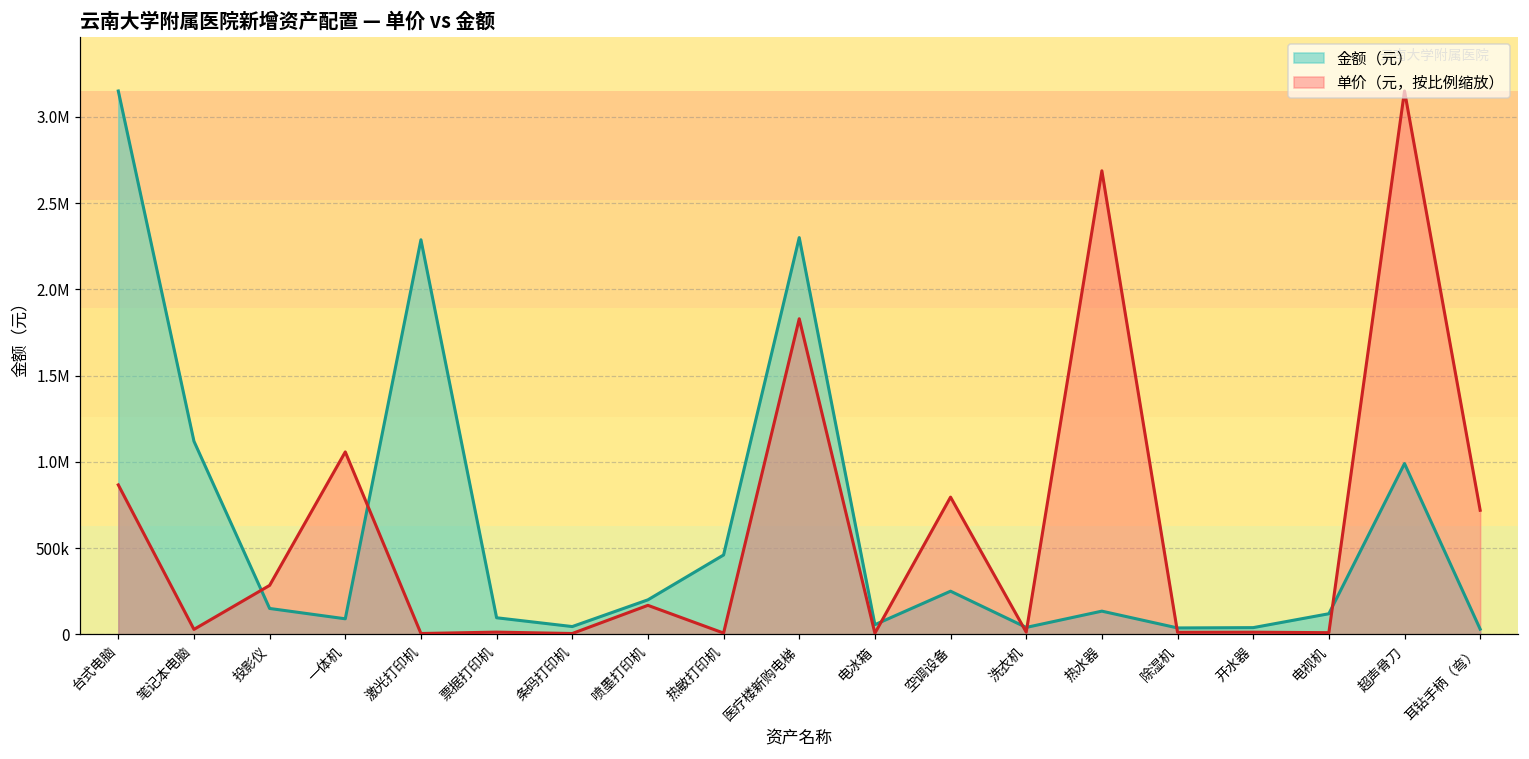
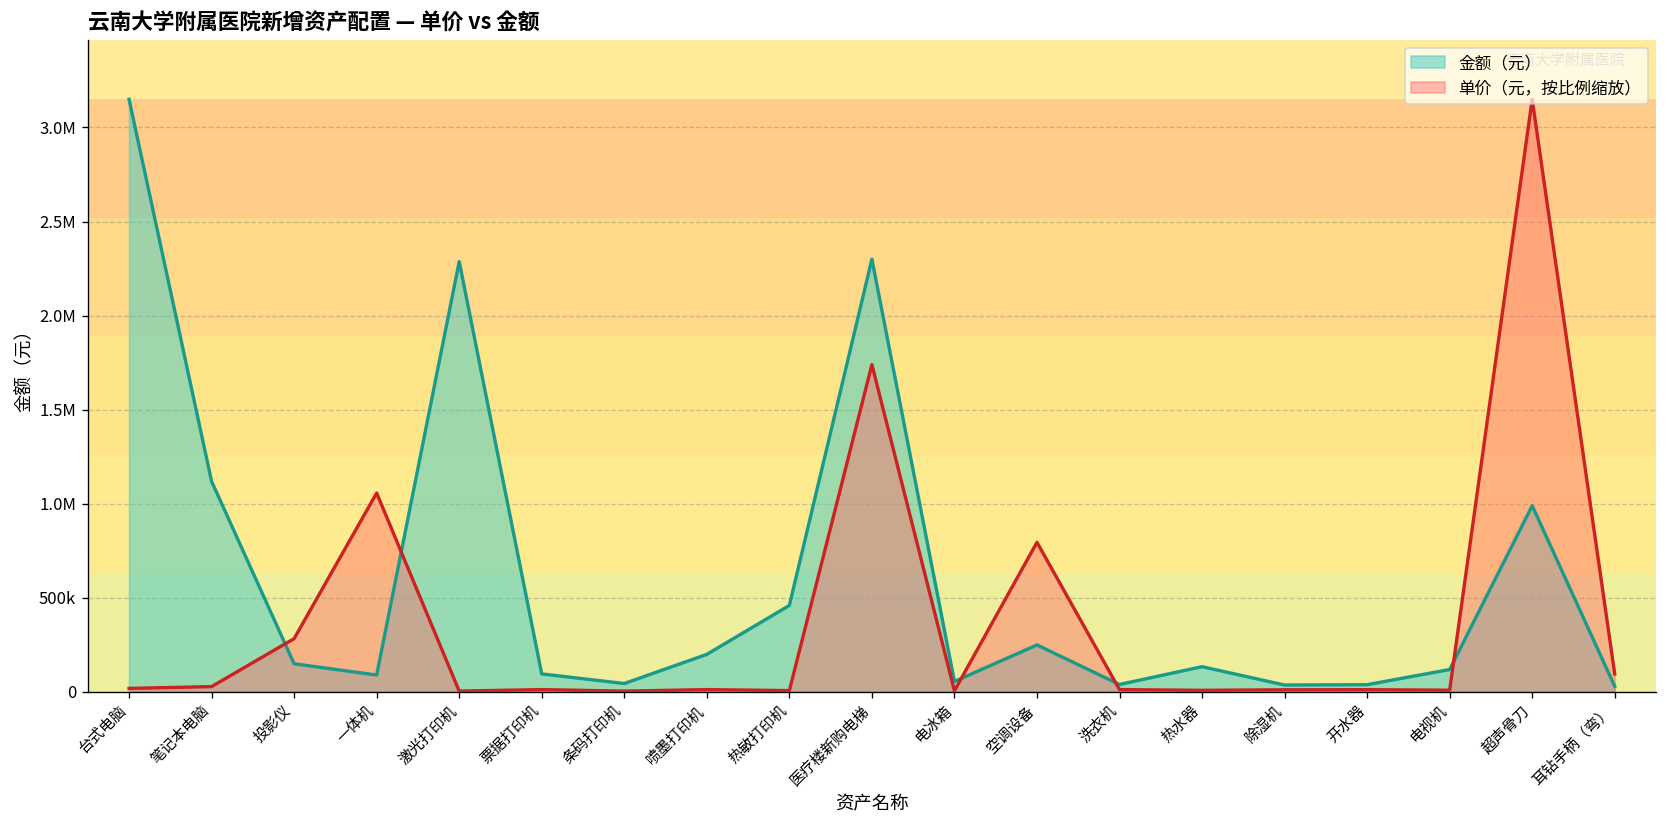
  {
    "金额（元）": {
      "台式电脑": 3150000,
      "笔记本电脑": 1120000,
      "投影仪": 150000,
      "一体机": 90000,
      "激光打印机": 2290000,
      "票据打印机": 100000,
      "条码打印机": 50000,
      "喷墨打印机": 200000,
      "热敏打印机": 460000,
      "医疗楼新购电梯": 2300000,
      "电冰箱": 60000,
      "空调设备": 250000,
      "洗衣机": 40000,
      "热水器": 130000,
      "除湿机": 40000,
      "开水器": 40000,
      "电视机": 120000,
      "超声骨刀": 990000,
      "耳钻手柄（弯）": 30000
    },
    "单价（元，按比例缩放）": {
-     "台式电脑": 870000,
+     "台式电脑": 20000,
      "笔记本电脑": 30000,
      "投影仪": 280000,
      "一体机": 1060000,
      "激光打印机": 0,
      "票据打印机": 10000,
      "条码打印机": 0,
-     "喷墨打印机": 170000,
+     "喷墨打印机": 10000,
      "热敏打印机": 10000,
-     "医疗楼新购电梯": 1830000,
+     "医疗楼新购电梯": 1740000,
      "电冰箱": 10000,
      "空调设备": 800000,
      "洗衣机": 10000,
-     "热水器": 2690000,
+     "热水器": 10000,
      "除湿机": 10000,
      "开水器": 10000,
      "电视机": 10000,
-     "耳钻手柄（弯）": 720000
+     "耳钻手柄（弯）": 100000
    }
  }
